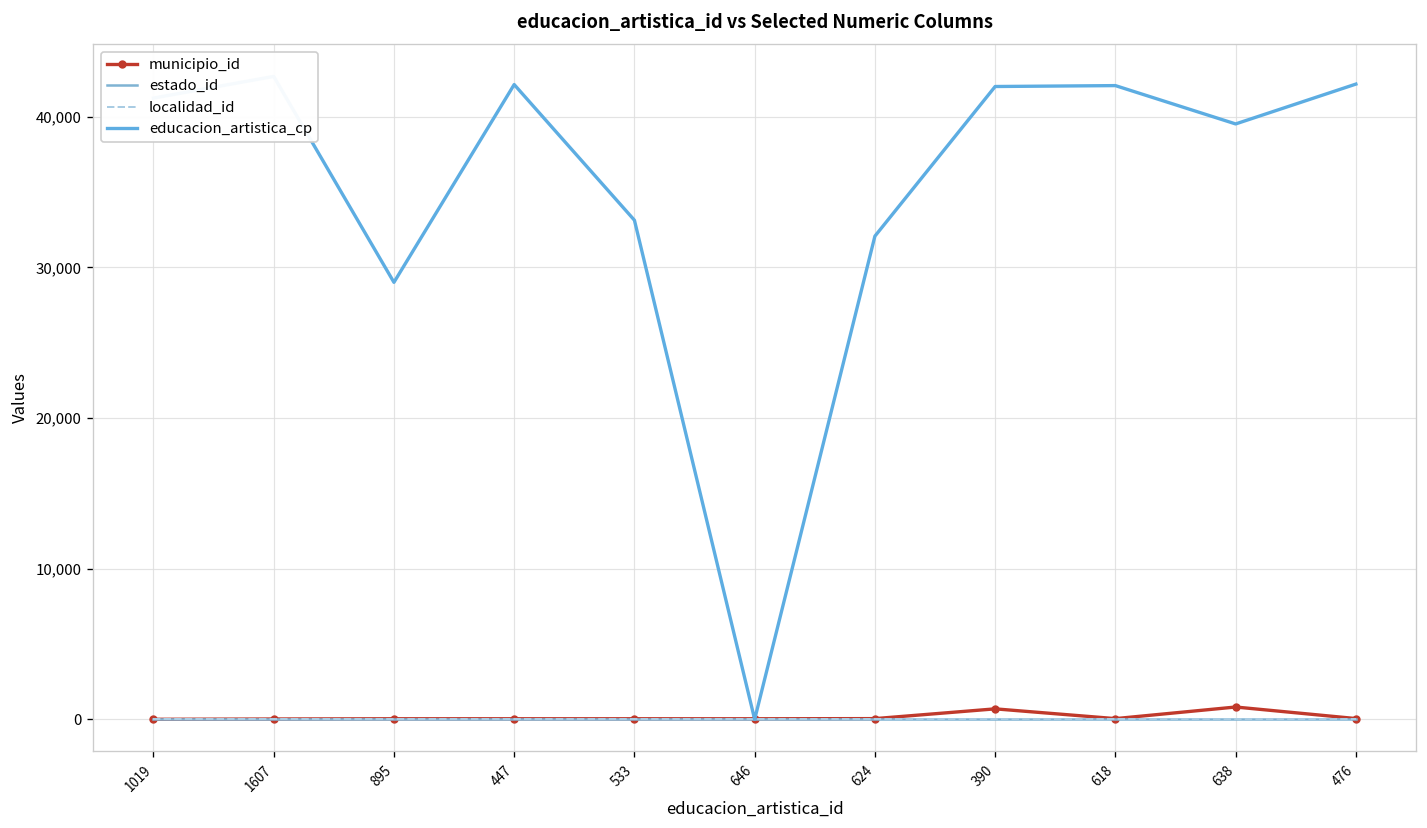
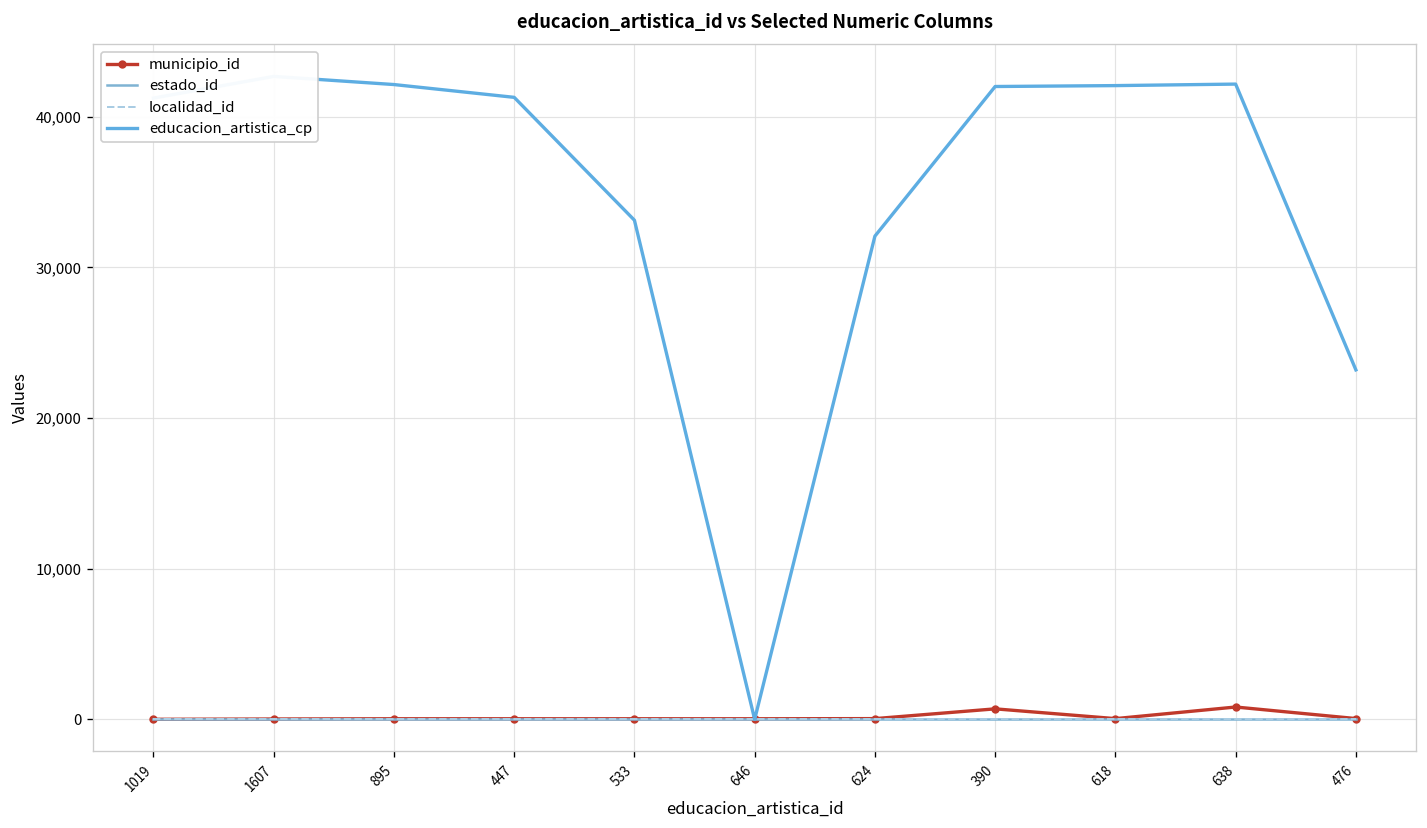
  {
    "municipio_id": {
      "390": "700",
      "638": "800"
    },
    "localidad_id": {
      "390": "0",
      "638": "0"
    },
    "educacion_artistica_cp": {
-     "895": "29,000",
-     "447": "42,100",
+     "895": "42,100",
+     "447": "41,300",
      "533": "33,100",
      "624": "32,100",
      "390": "42,000",
      "618": "42,100",
-     "638": "39,500",
-     "476": "42,200"
+     "638": "42,200",
+     "476": "23,200"
    }
  }
